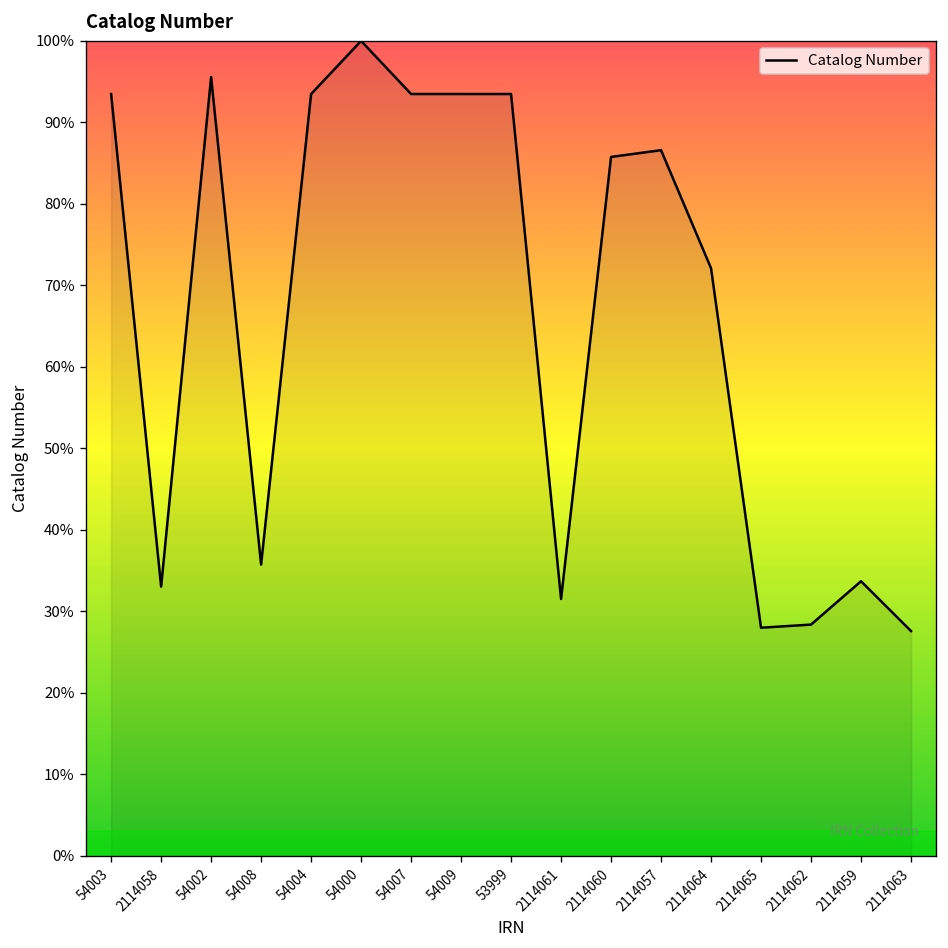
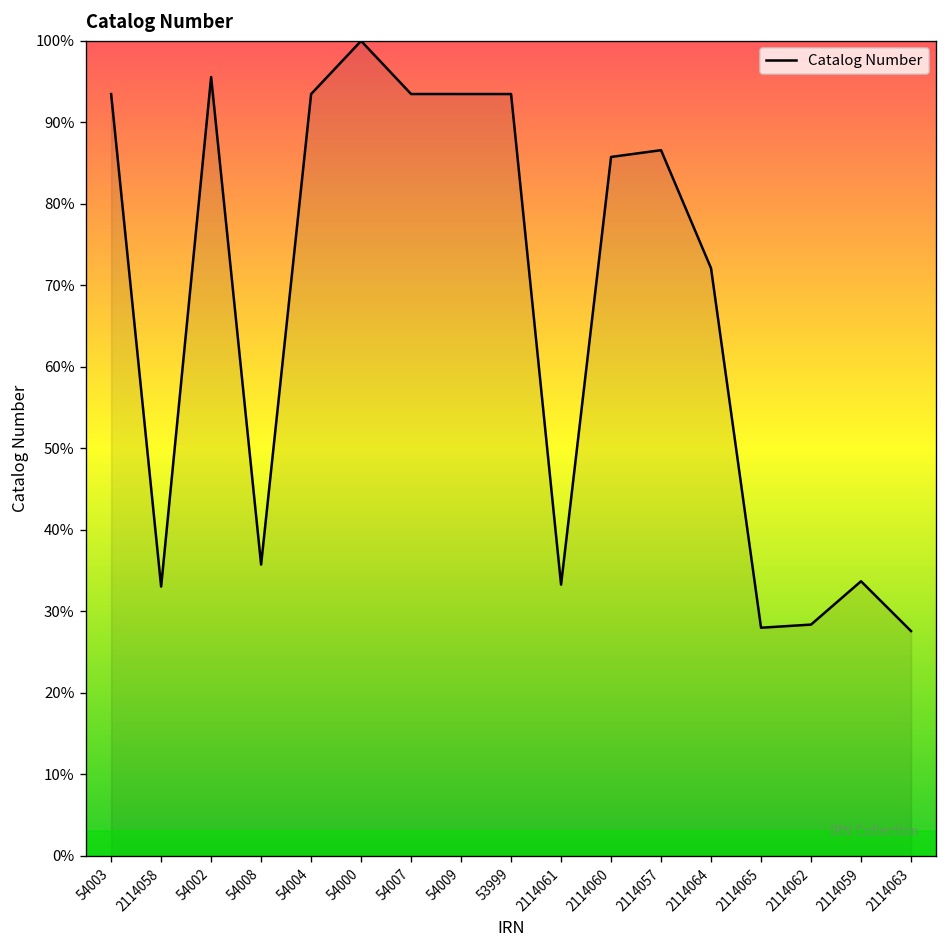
  {
    "54003": "93%",
    "2114058": "33%",
    "54002": "96%",
    "54008": "36%",
    "54004": "93%",
    "54000": "100%",
    "54007": "93%",
    "54009": "93%",
    "53999": "93%",
-   "2114061": "32%",
+   "2114061": "33%",
    "2114060": "86%",
    "2114057": "87%",
    "2114064": "72%",
    "2114065": "28%",
    "2114062": "28%",
    "2114059": "34%",
    "2114063": "28%"
  }
